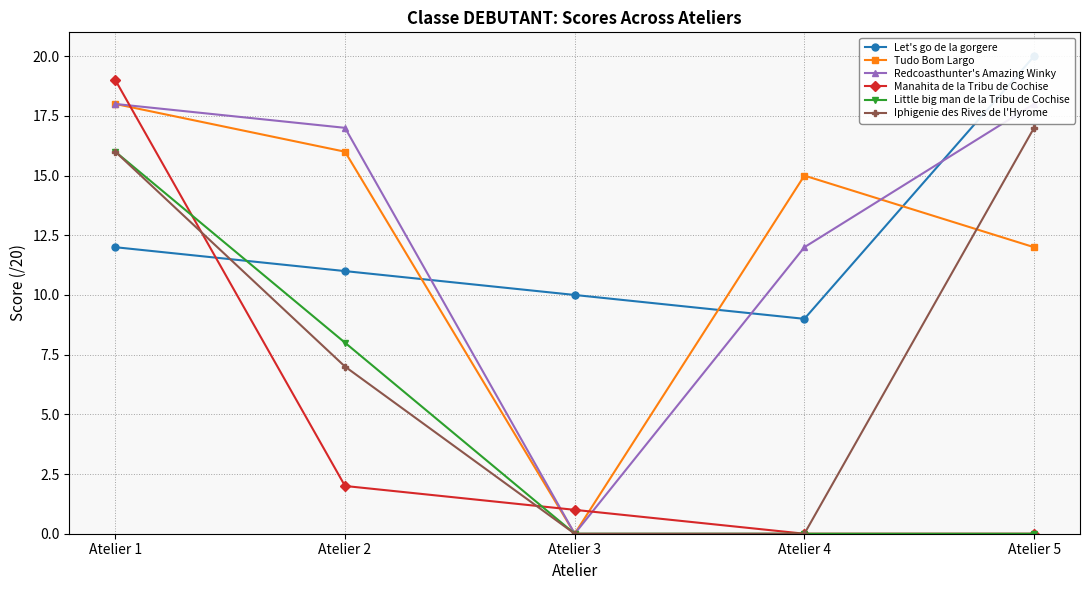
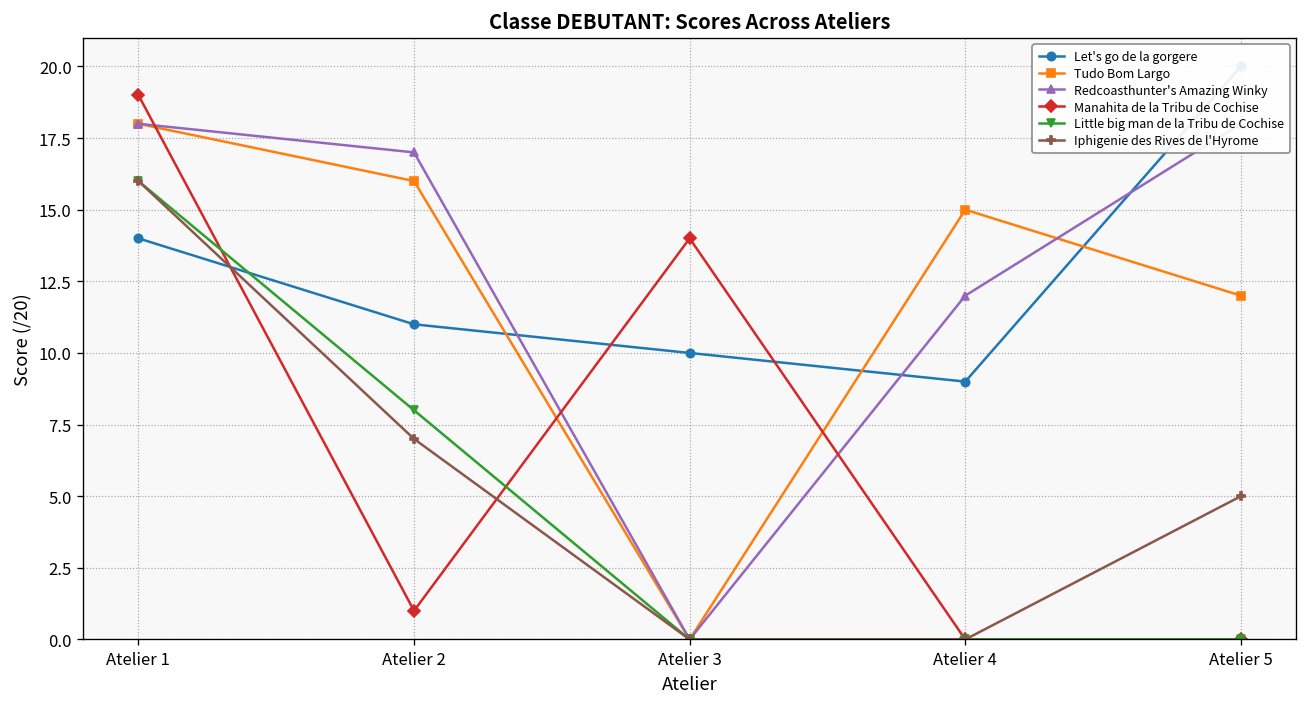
  {
    "Let's go de la gorgere": {
-     "Atelier 1": 12,
+     "Atelier 1": 14,
      "Atelier 2": 11,
      "Atelier 3": 10,
      "Atelier 4": 9
    },
    "Tudo Bom Largo": {
      "Atelier 2": 16,
      "Atelier 4": 15,
      "Atelier 5": 12
    },
    "Redcoasthunter's Amazing Winky": {
      "Atelier 2": 17,
      "Atelier 4": 12
    },
    "Manahita de la Tribu de Cochise": {
      "Atelier 1": 19,
-     "Atelier 2": 2,
-     "Atelier 3": 1
+     "Atelier 2": 1,
+     "Atelier 3": 14
    },
    "Little big man de la Tribu de Cochise": {
      "Atelier 2": 8
    },
    "Iphigenie des Rives de l'Hyrome": {
      "Atelier 2": 7,
-     "Atelier 5": 17
+     "Atelier 5": 5
    }
  }
